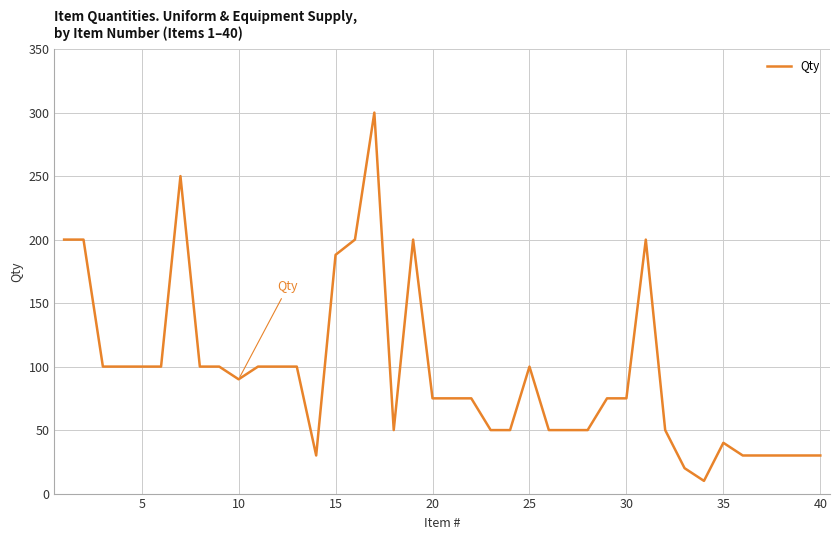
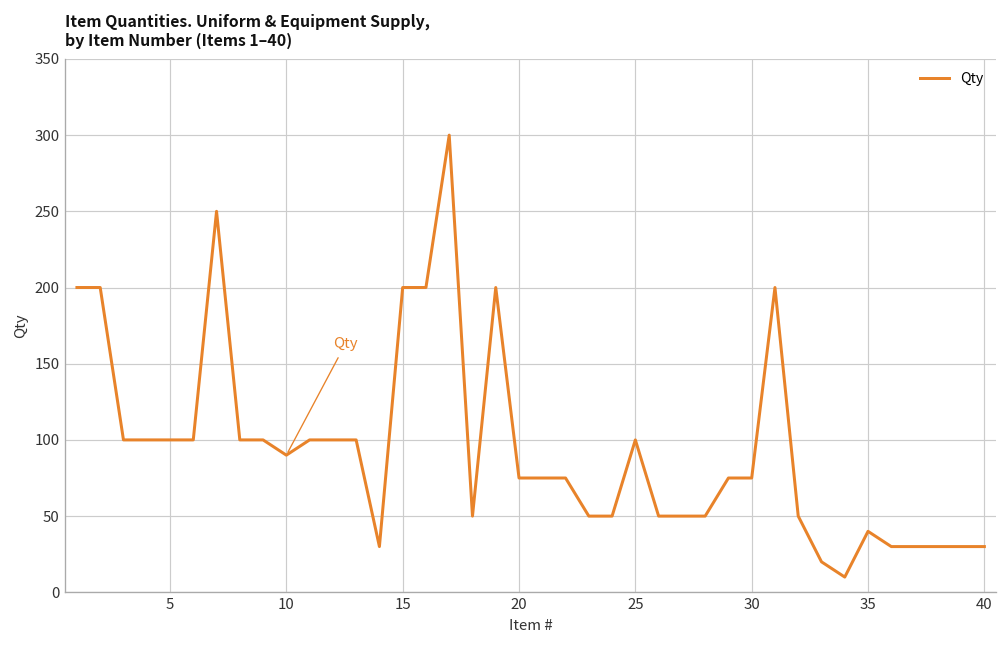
  {
    "5": 100,
    "10": 90,
-   "15": 188,
+   "15": 200,
    "20": 75,
    "25": 100,
    "30": 75,
    "35": 40,
    "40": 30
  }
